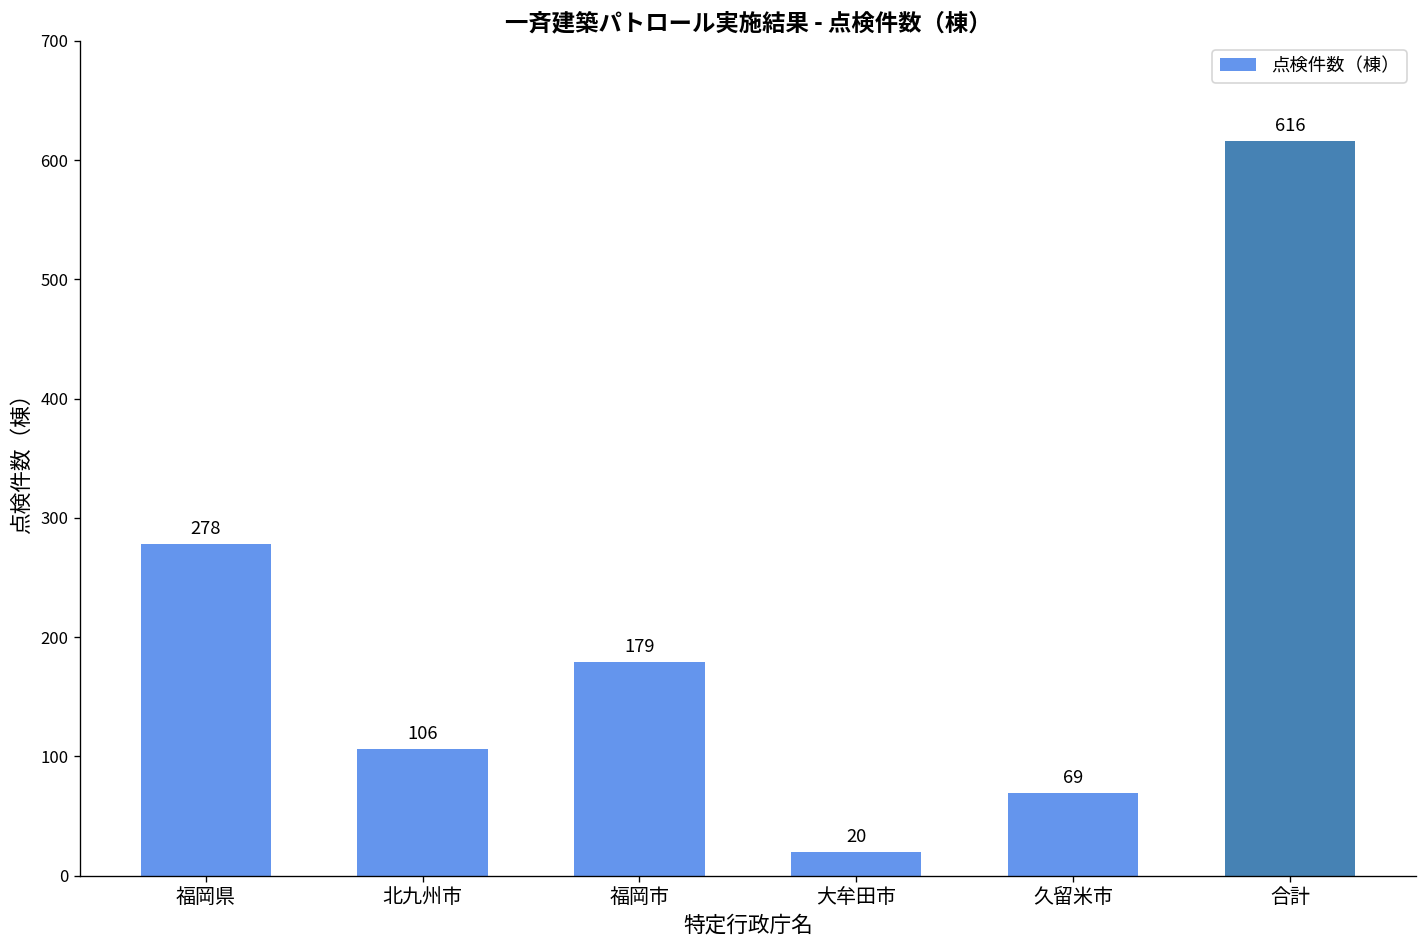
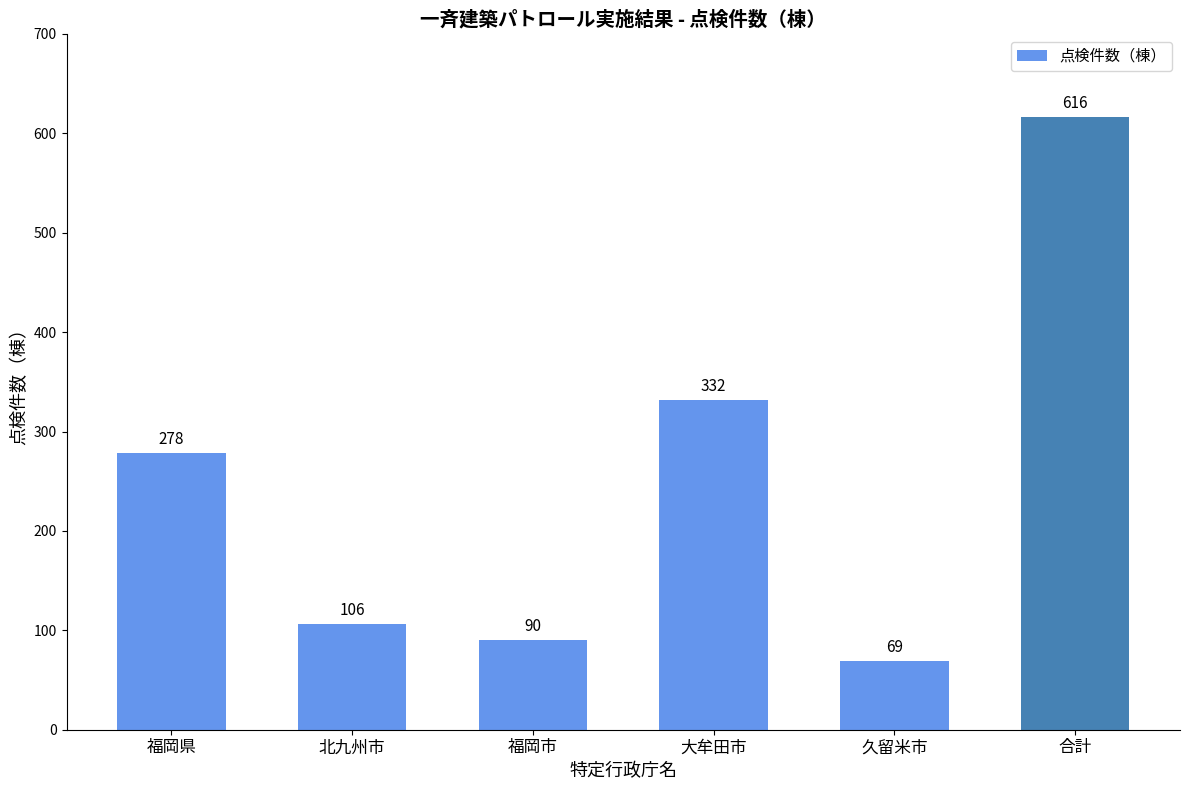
  {
    "福岡県": 278,
    "北九州市": 106,
-   "福岡市": 179,
-   "大牟田市": 20,
+   "福岡市": 90,
+   "大牟田市": 332,
    "久留米市": 69,
    "合計": 616
  }
